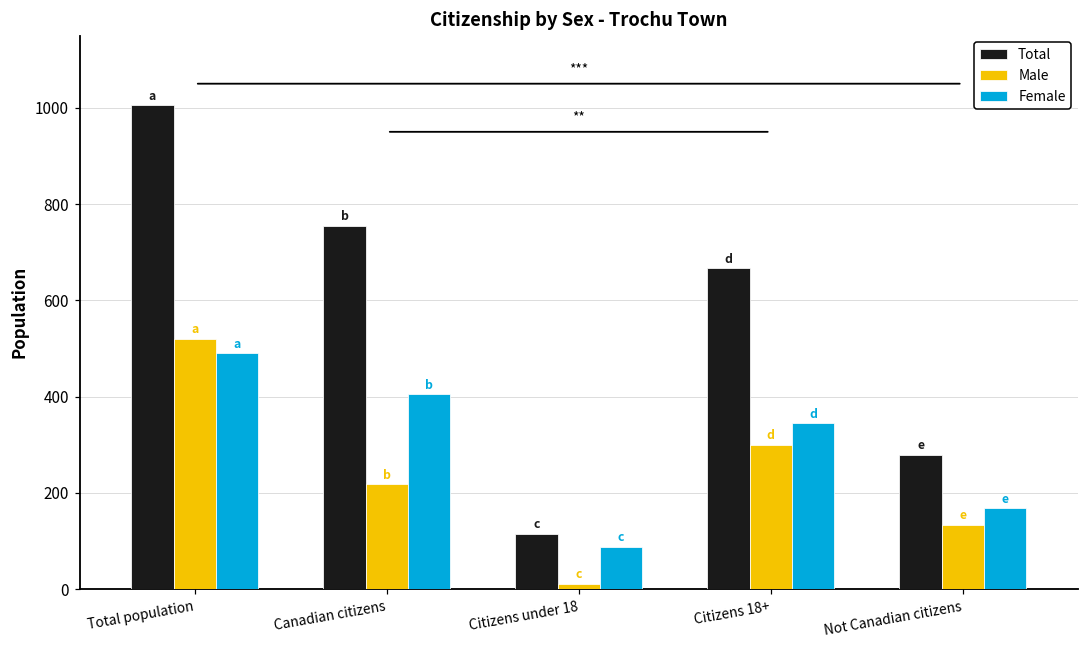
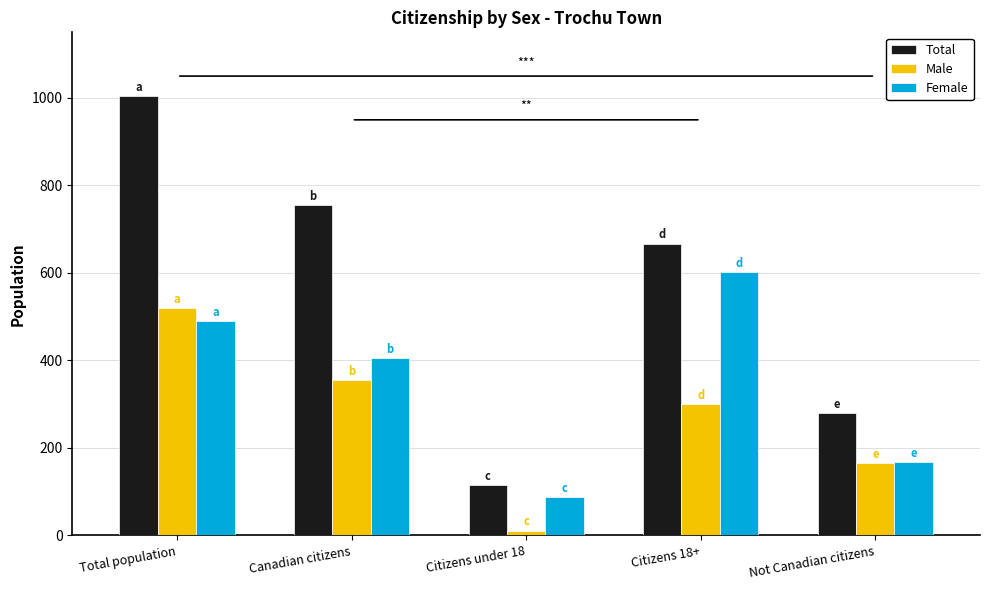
  {
    "Total": {
      "Total population": 1010,
      "Canadian citizens": 760,
      "Citizens under 18": 120,
      "Citizens 18+": 670,
      "Not Canadian citizens": 280
    },
    "Male": {
      "Total population": 520,
-     "Canadian citizens": 220,
+     "Canadian citizens": 360,
      "Citizens under 18": 10,
      "Citizens 18+": 300,
-     "Not Canadian citizens": 130
+     "Not Canadian citizens": 170
    },
    "Female": {
      "Total population": 490,
      "Canadian citizens": 410,
      "Citizens under 18": 90,
-     "Citizens 18+": 350,
+     "Citizens 18+": 600,
      "Not Canadian citizens": 170
    }
  }
